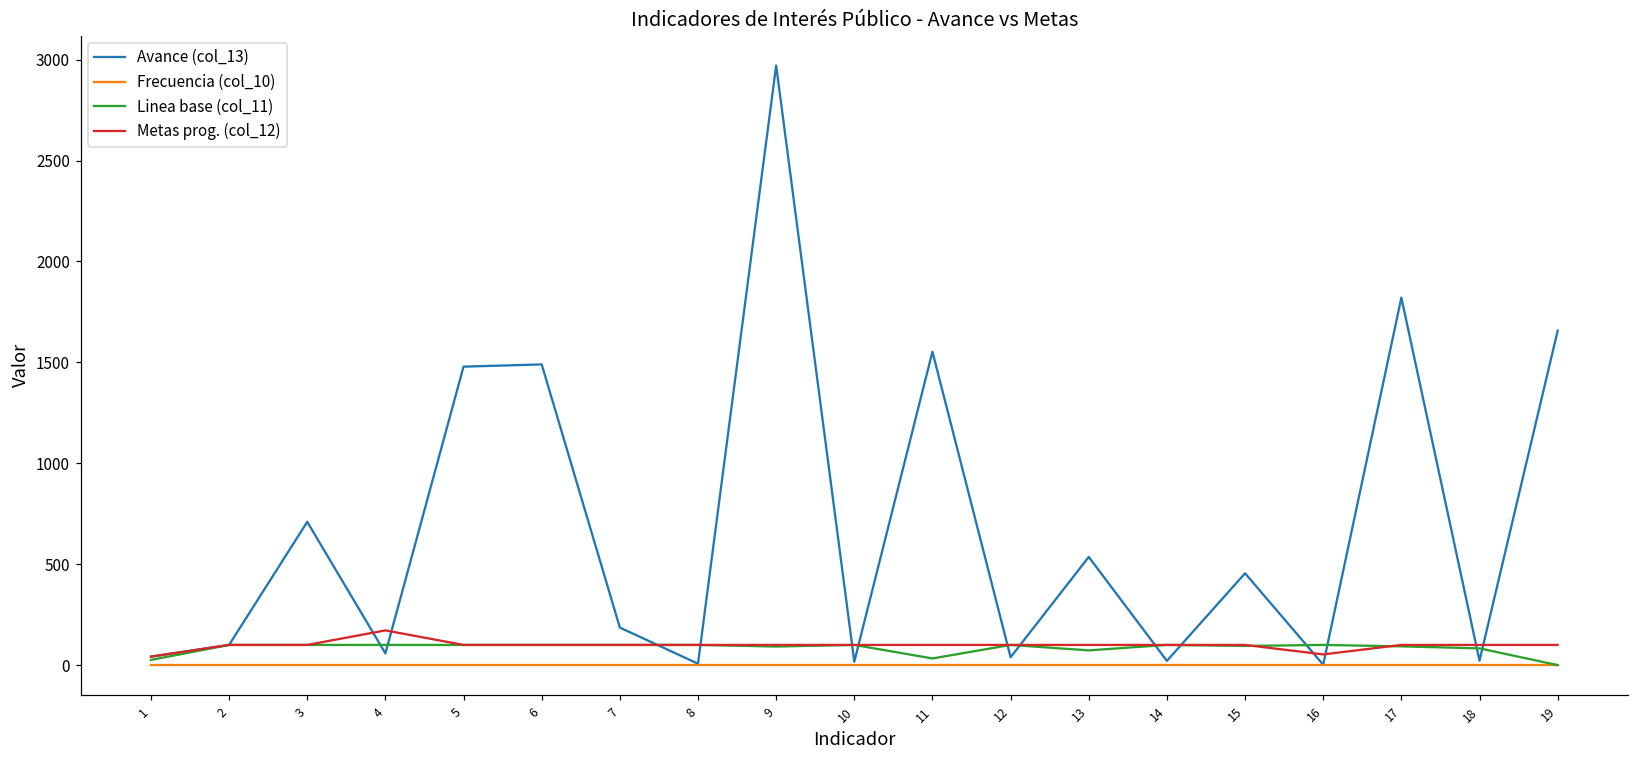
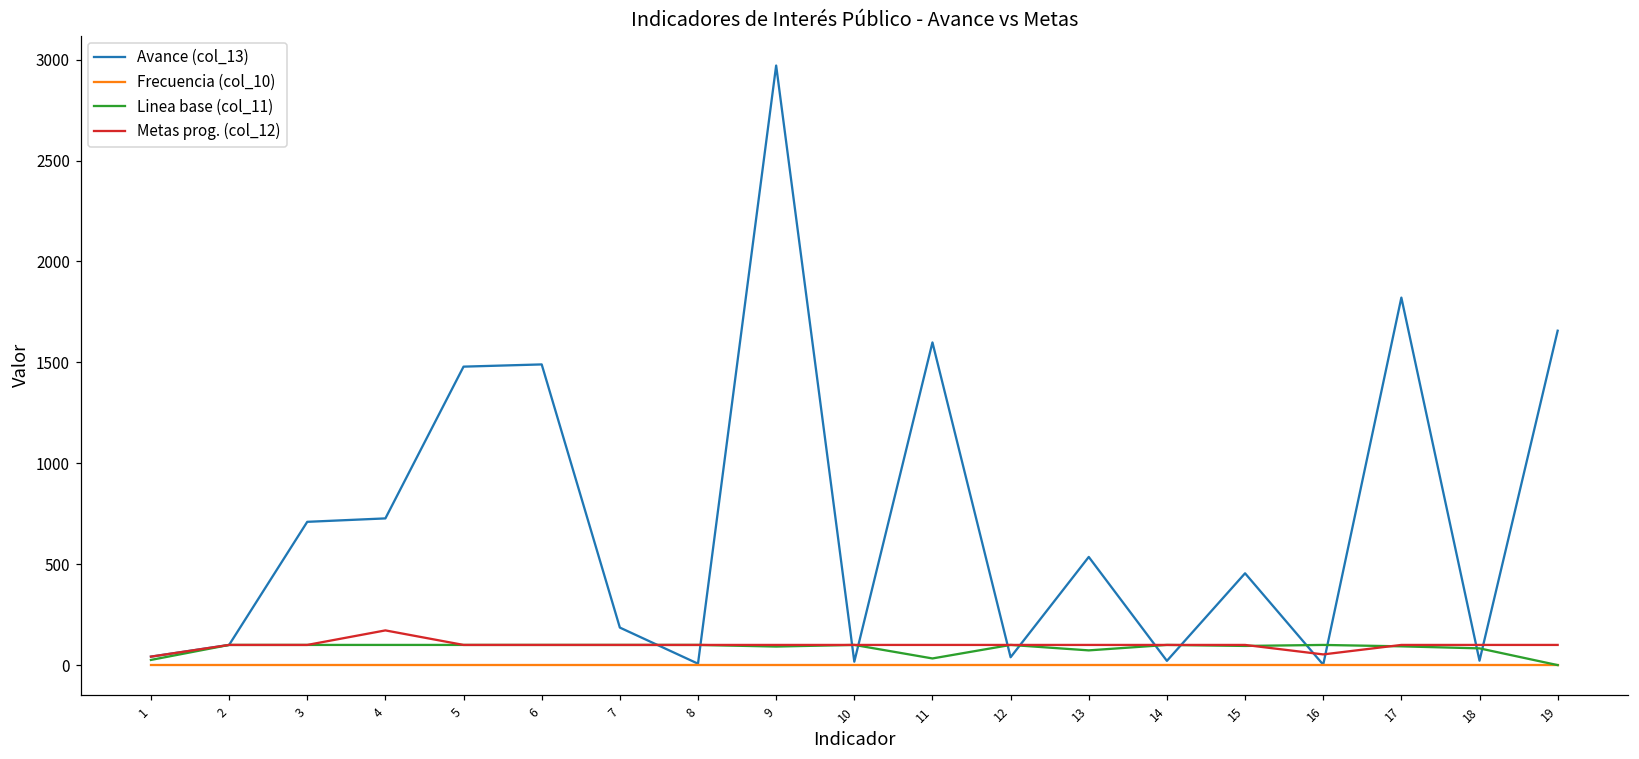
  {
    "Avance (col_13)": {
      "3": 710,
-     "4": 60,
+     "4": 730,
      "5": 1480,
      "6": 1490,
      "7": 190,
      "9": 2970,
      "10": 20,
-     "11": 1550,
+     "11": 1600,
      "12": 40,
      "13": 540,
      "14": 20,
      "15": 460,
      "17": 1820,
      "18": 20,
      "19": 1660
    },
    "Frecuencia (col_10)": {
      "1": 0,
      "2": 0,
      "3": 0,
      "4": 0,
      "5": 0,
      "6": 0,
      "7": 0,
      "9": 0,
      "10": 0,
      "11": 0,
      "12": 0,
      "13": 0,
      "14": 0,
      "15": 0,
      "17": 0,
      "18": 0
    },
    "Linea base (col_11)": {
      "1": 30,
      "4": 100,
      "11": 30,
      "13": 70,
      "16": 100,
      "18": 80
    },
    "Metas prog. (col_12)": {
      "4": 170,
      "11": 100,
      "13": 100,
      "16": 50,
      "18": 100,
      "19": 100
    }
  }
